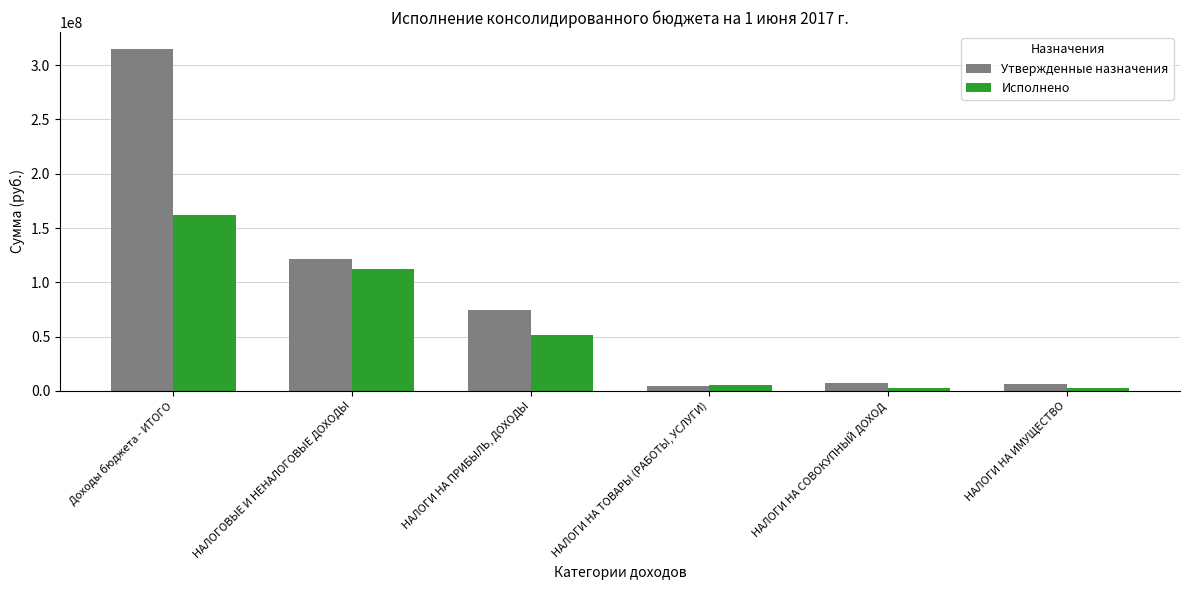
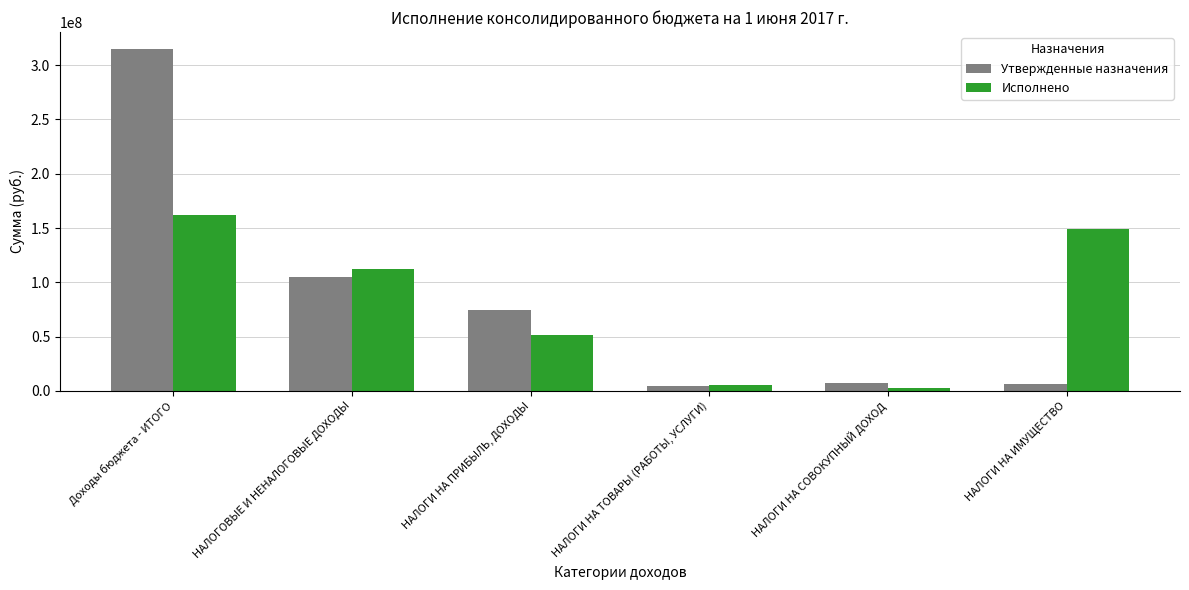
  {
    "Утвержденные назначения": {
      "Доходы бюджета - ИТОГО": 315000000,
-     "НАЛОГОВЫЕ И НЕНАЛОГОВЫЕ ДОХОДЫ": 121000000,
+     "НАЛОГОВЫЕ И НЕНАЛОГОВЫЕ ДОХОДЫ": 105000000,
      "НАЛОГИ НА ПРИБЫЛЬ, ДОХОДЫ": 75000000,
      "НАЛОГИ НА ТОВАРЫ (РАБОТЫ, УСЛУГИ)": 4000000,
      "НАЛОГИ НА СОВОКУПНЫЙ ДОХОД": 7000000,
      "НАЛОГИ НА ИМУЩЕСТВО": 7000000
    },
    "Исполнено": {
      "Доходы бюджета - ИТОГО": 162000000,
      "НАЛОГОВЫЕ И НЕНАЛОГОВЫЕ ДОХОДЫ": 113000000,
      "НАЛОГИ НА ПРИБЫЛЬ, ДОХОДЫ": 51000000,
      "НАЛОГИ НА ТОВАРЫ (РАБОТЫ, УСЛУГИ)": 5000000,
      "НАЛОГИ НА СОВОКУПНЫЙ ДОХОД": 3000000,
-     "НАЛОГИ НА ИМУЩЕСТВО": 2000000
+     "НАЛОГИ НА ИМУЩЕСТВО": 149000000
    }
  }
